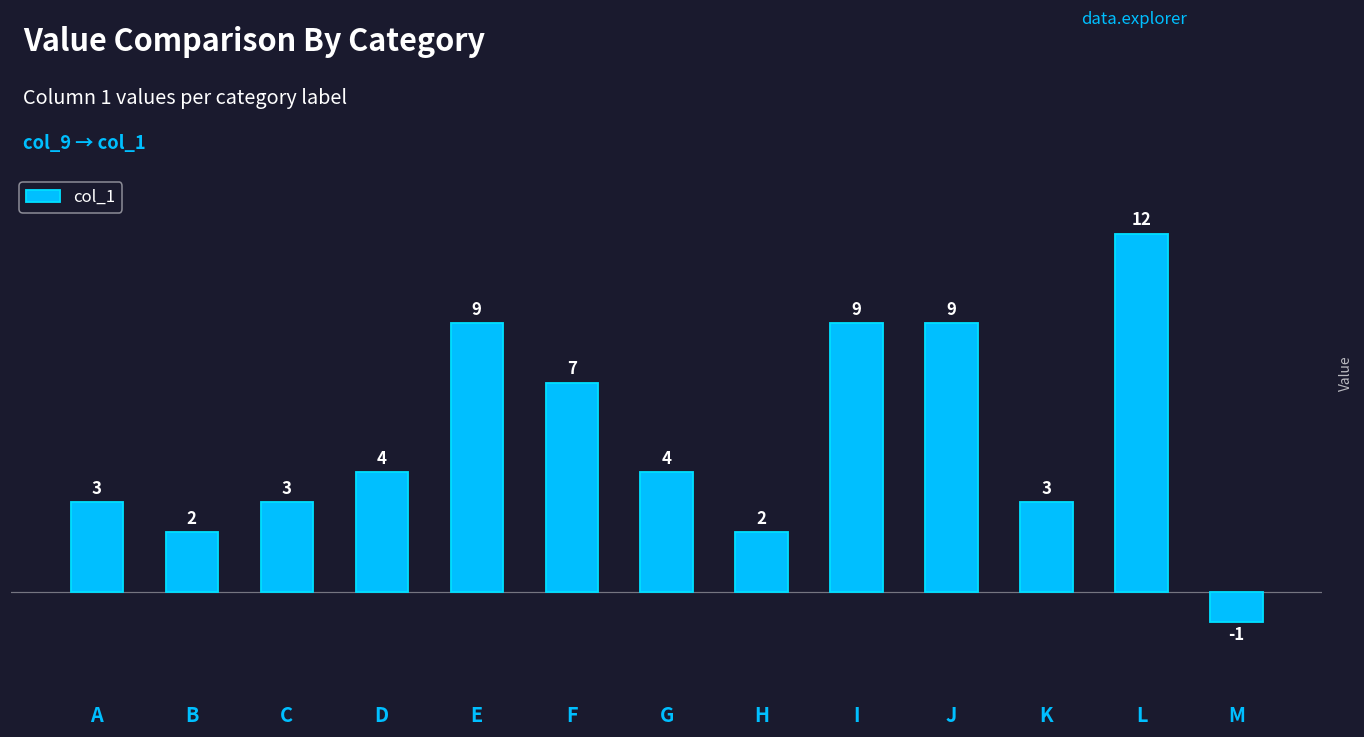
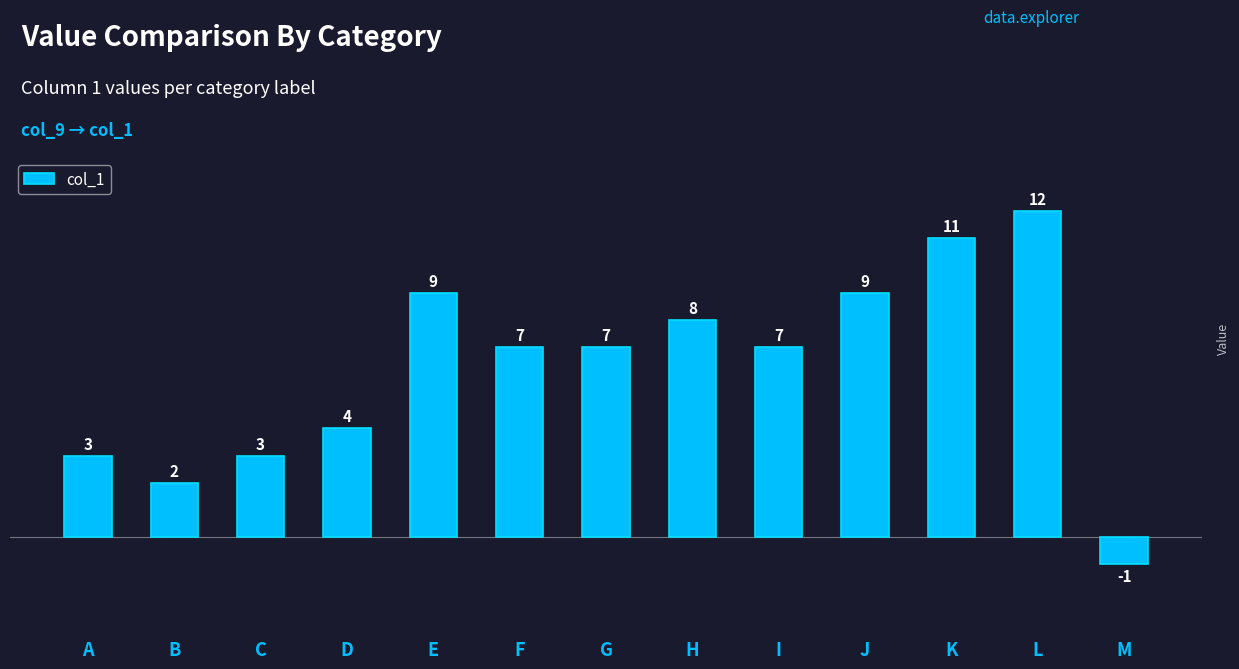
  {
    "A": 3,
    "B": 2,
    "C": 3,
    "D": 4,
    "E": 9,
    "F": 7,
-   "G": 4,
-   "H": 2,
-   "I": 9,
+   "G": 7,
+   "H": 8,
+   "I": 7,
    "J": 9,
-   "K": 3,
+   "K": 11,
    "L": 12,
    "M": -1
  }
